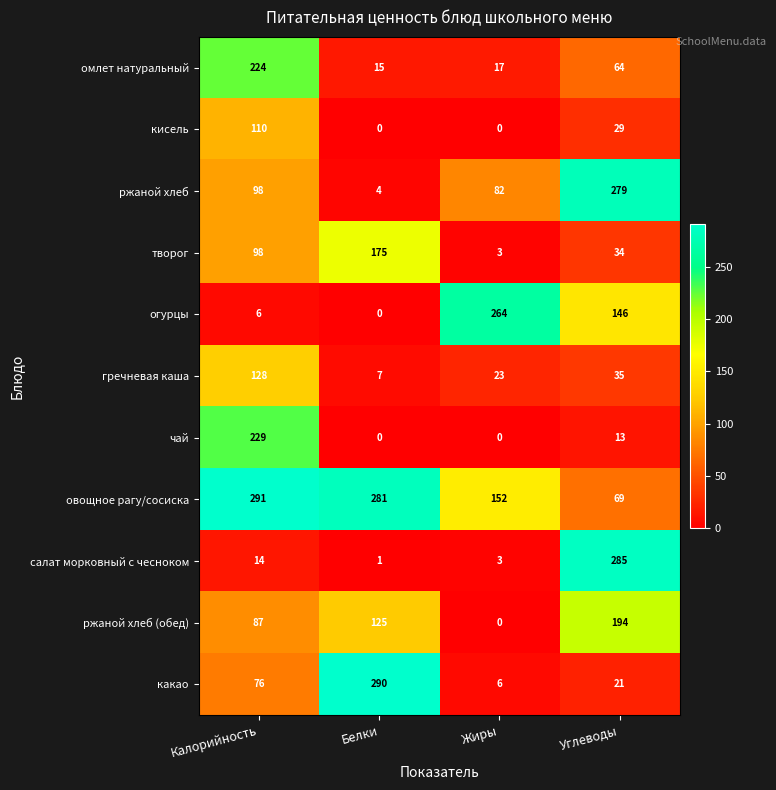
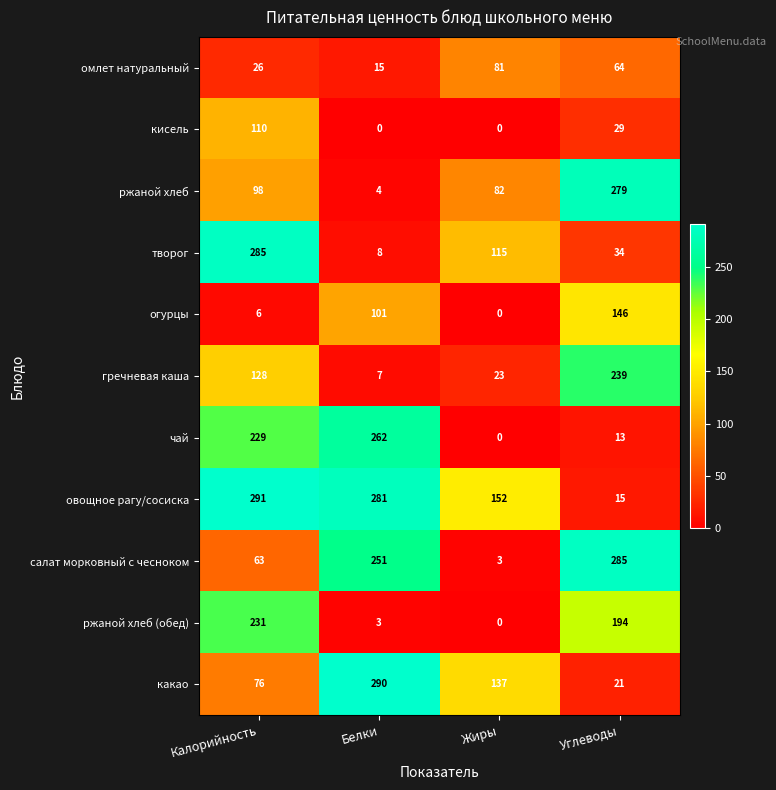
  {
    "омлет натуральный": {
-     "Калорийность": 224,
+     "Калорийность": 26,
      "Белки": 15,
-     "Жиры": 17,
+     "Жиры": 81,
      "Углеводы": 64
    },
    "кисель": {
      "Калорийность": 110,
      "Белки": 0,
      "Жиры": 0,
      "Углеводы": 29
    },
    "ржаной хлеб": {
      "Калорийность": 98,
      "Белки": 4,
      "Жиры": 82,
      "Углеводы": 279
    },
    "творог": {
-     "Калорийность": 98,
-     "Белки": 175,
-     "Жиры": 3,
+     "Калорийность": 285,
+     "Белки": 8,
+     "Жиры": 115,
      "Углеводы": 34
    },
    "огурцы": {
      "Калорийность": 6,
-     "Белки": 0,
-     "Жиры": 264,
+     "Белки": 101,
+     "Жиры": 0,
      "Углеводы": 146
    },
    "гречневая каша": {
      "Калорийность": 128,
      "Белки": 7,
      "Жиры": 23,
-     "Углеводы": 35
+     "Углеводы": 239
    },
    "чай": {
      "Калорийность": 229,
-     "Белки": 0,
+     "Белки": 262,
      "Жиры": 0,
      "Углеводы": 13
    },
    "овощное рагу/сосиска": {
      "Калорийность": 291,
      "Белки": 281,
      "Жиры": 152,
-     "Углеводы": 69
+     "Углеводы": 15
    },
    "салат морковный с чесноком": {
-     "Калорийность": 14,
-     "Белки": 1,
+     "Калорийность": 63,
+     "Белки": 251,
      "Жиры": 3,
      "Углеводы": 285
    },
    "ржаной хлеб (обед)": {
-     "Калорийность": 87,
-     "Белки": 125,
+     "Калорийность": 231,
+     "Белки": 3,
      "Жиры": 0,
      "Углеводы": 194
    },
    "какао": {
      "Калорийность": 76,
      "Белки": 290,
-     "Жиры": 6,
+     "Жиры": 137,
      "Углеводы": 21
    }
  }
